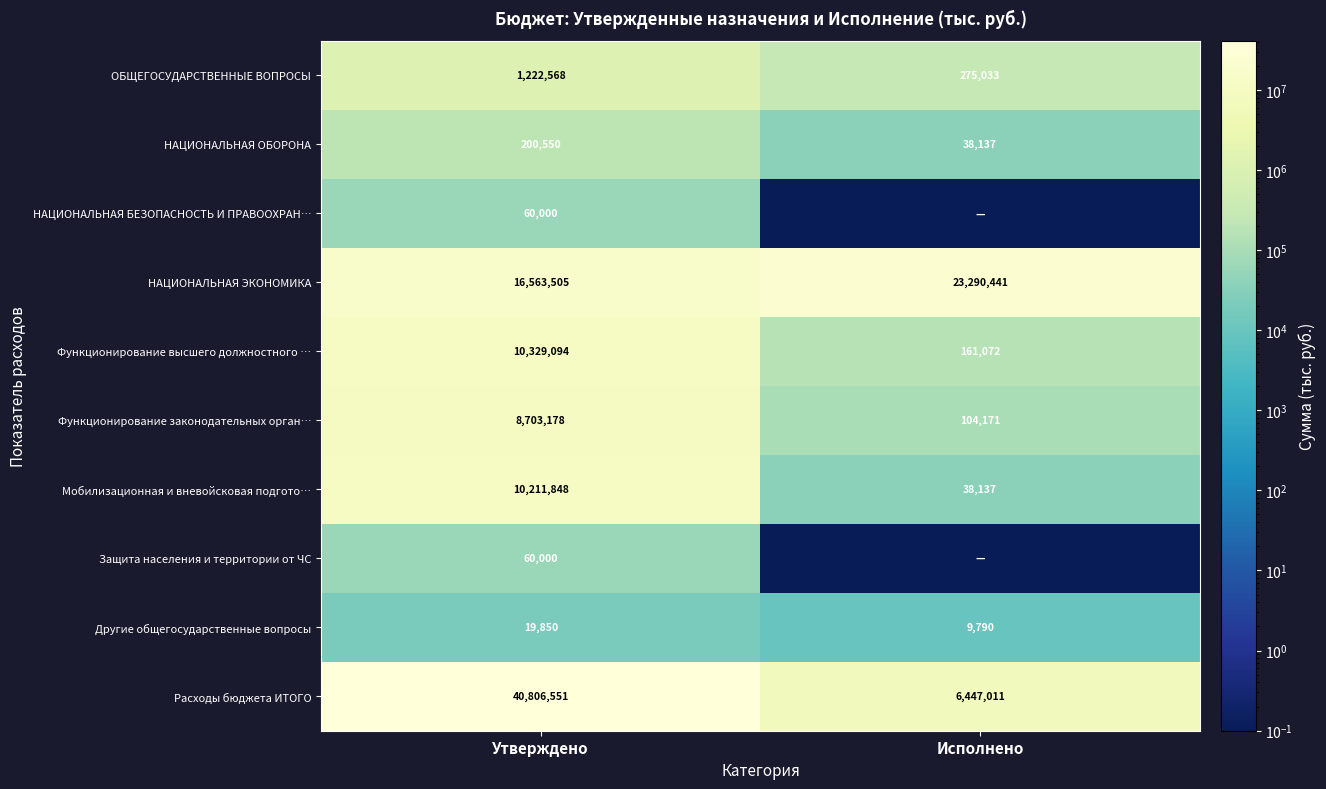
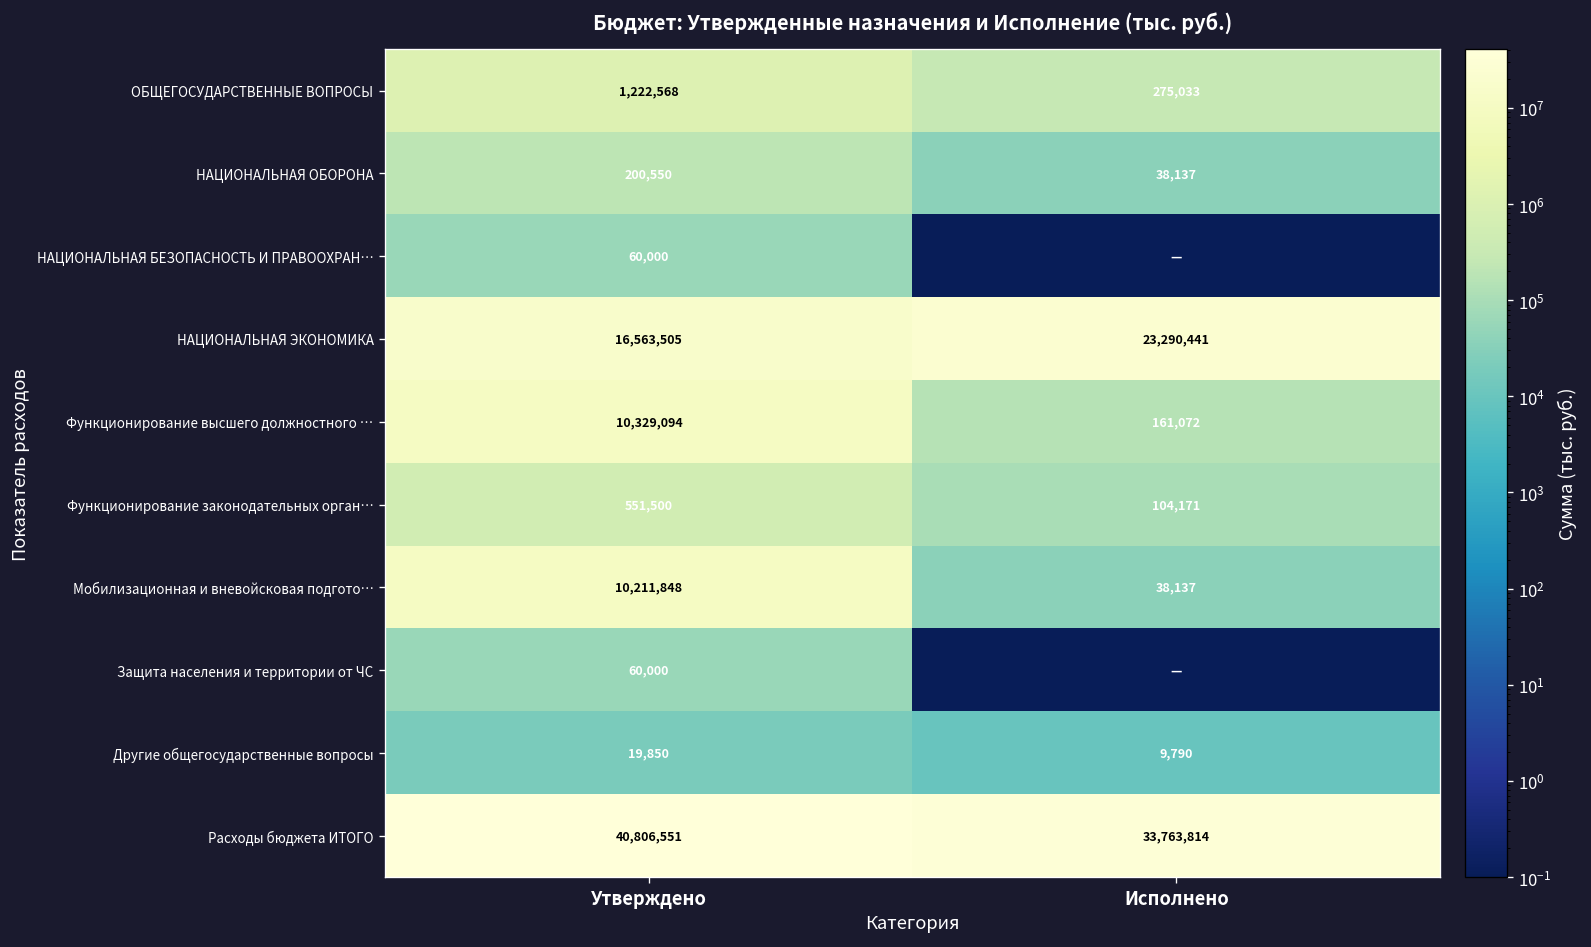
  {
    "ОБЩЕГОСУДАРСТВЕННЫЕ ВОПРОСЫ": {
      "Утверждено": "1,222,568",
      "Исполнено": "275,033"
    },
    "НАЦИОНАЛЬНАЯ ОБОРОНА": {
      "Утверждено": "200,550",
      "Исполнено": "38,137"
    },
    "НАЦИОНАЛЬНАЯ БЕЗОПАСНОСТЬ И ПРАВООХРАН…": {
      "Утверждено": "60,000"
    },
    "НАЦИОНАЛЬНАЯ ЭКОНОМИКА": {
      "Утверждено": "16,563,505",
      "Исполнено": "23,290,441"
    },
    "Функционирование высшего должностного …": {
      "Утверждено": "10,329,094",
      "Исполнено": "161,072"
    },
    "Функционирование законодательных орган…": {
-     "Утверждено": "8,703,178",
+     "Утверждено": "551,500",
      "Исполнено": "104,171"
    },
    "Мобилизационная и вневойсковая подгото…": {
      "Утверждено": "10,211,848",
      "Исполнено": "38,137"
    },
    "Защита населения и территории от ЧС": {
      "Утверждено": "60,000"
    },
    "Другие общегосударственные вопросы": {
      "Утверждено": "19,850",
      "Исполнено": "9,790"
    },
    "Расходы бюджета ИТОГО": {
      "Утверждено": "40,806,551",
-     "Исполнено": "6,447,011"
+     "Исполнено": "33,763,814"
    }
  }
